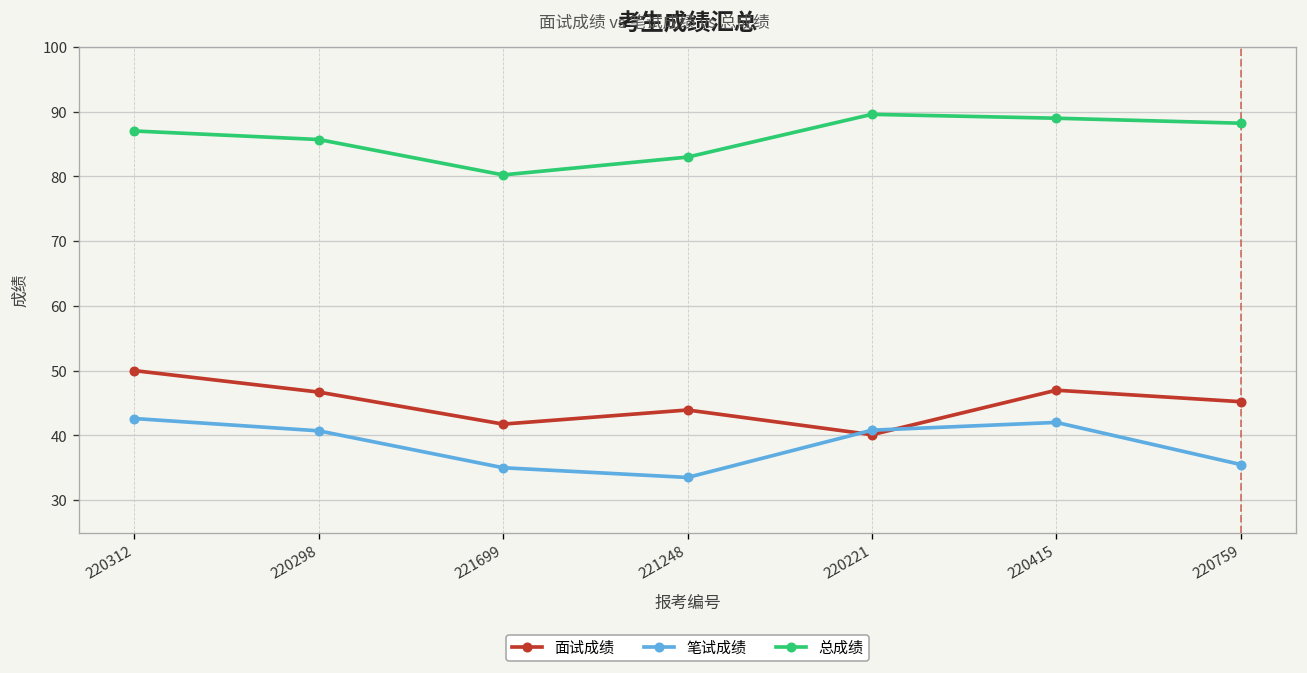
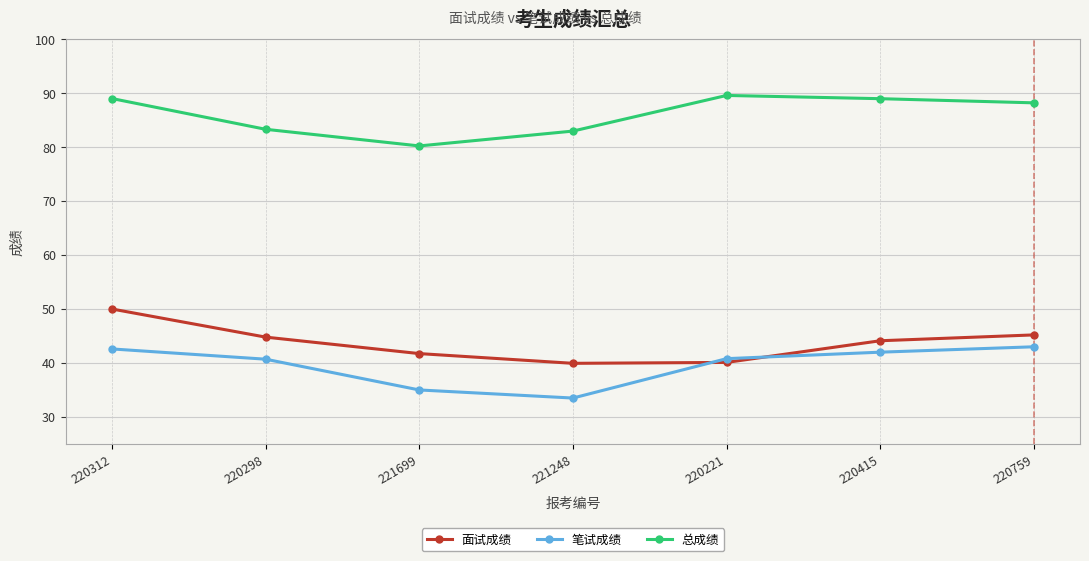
  {
    "面试成绩": {
      "220312": 50,
-     "220298": 47,
+     "220298": 45,
      "221699": 42,
-     "221248": 44,
+     "221248": 40,
      "220221": 40,
-     "220415": 47,
+     "220415": 44,
      "220759": 45
    },
    "笔试成绩": {
      "220312": 43,
      "220298": 41,
      "221699": 35,
      "221248": 34,
      "220221": 41,
      "220415": 42,
-     "220759": 36
+     "220759": 43
    },
    "总成绩": {
-     "220312": 87,
-     "220298": 86,
+     "220312": 89,
+     "220298": 83,
      "221699": 80,
      "221248": 83,
      "220221": 90,
      "220415": 89,
      "220759": 88
    }
  }
